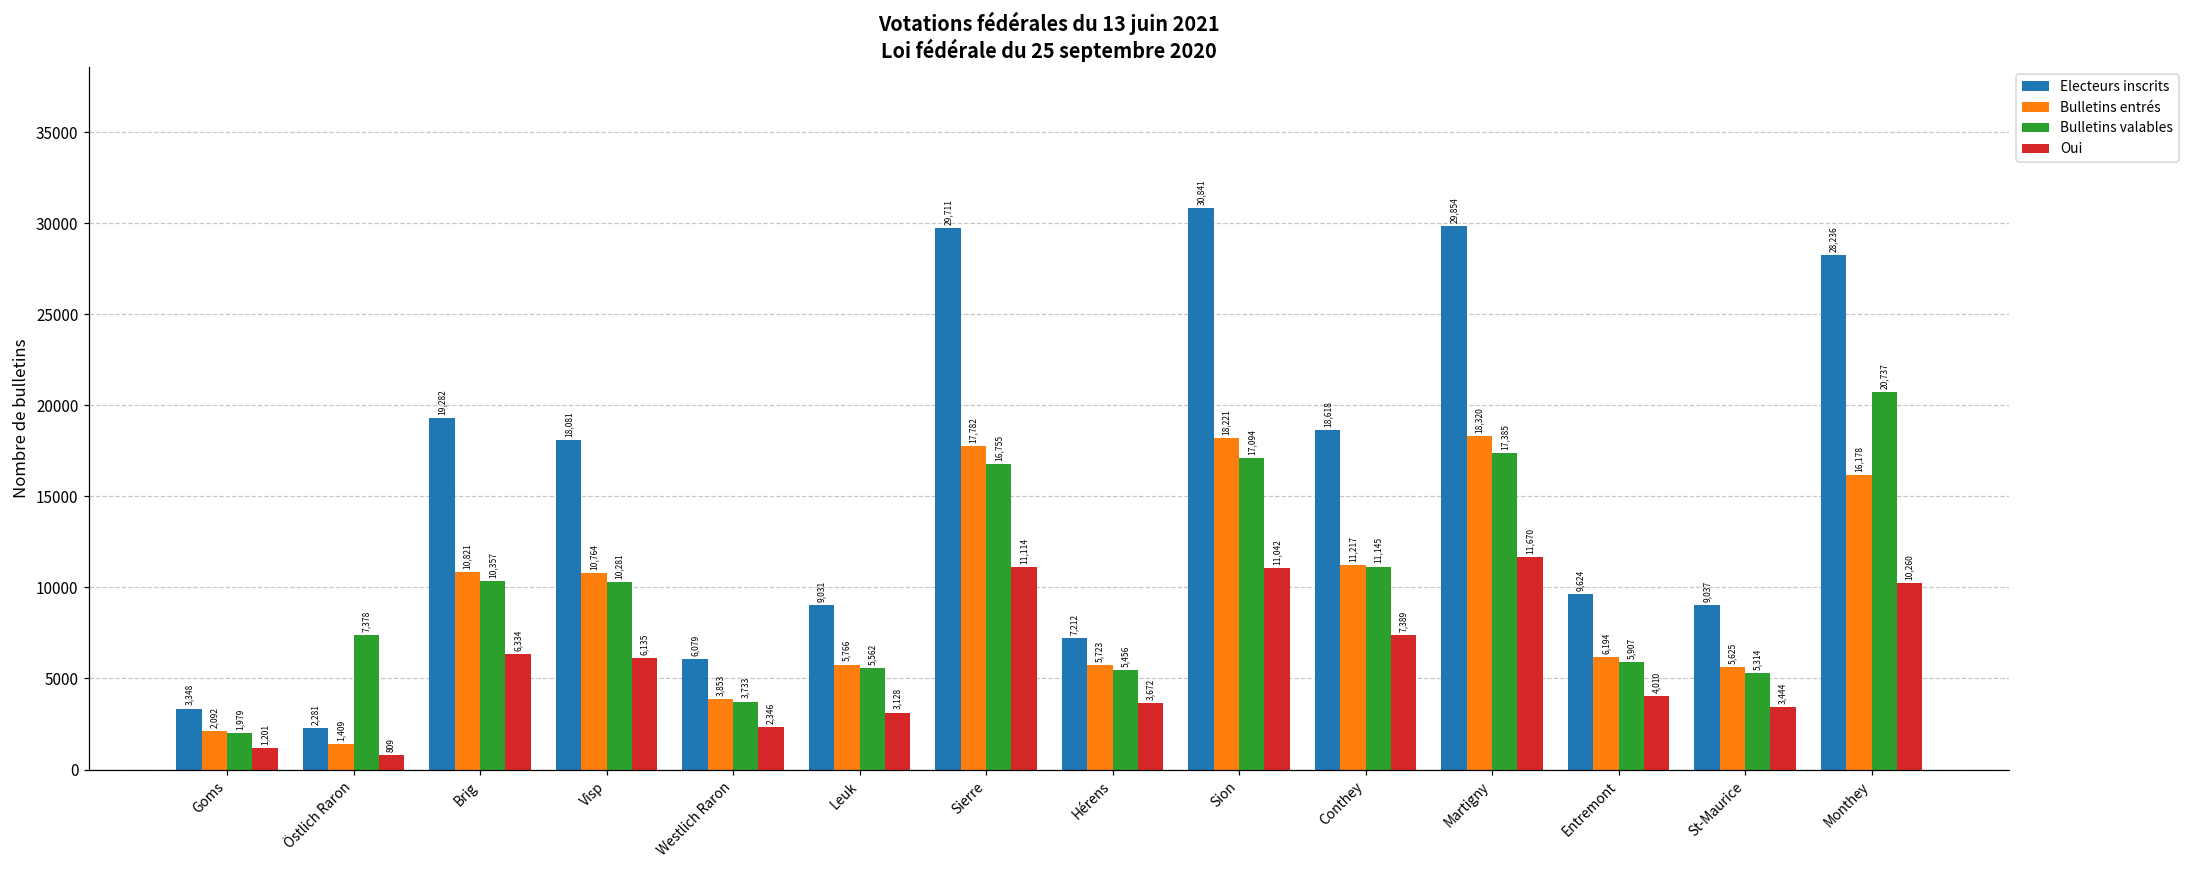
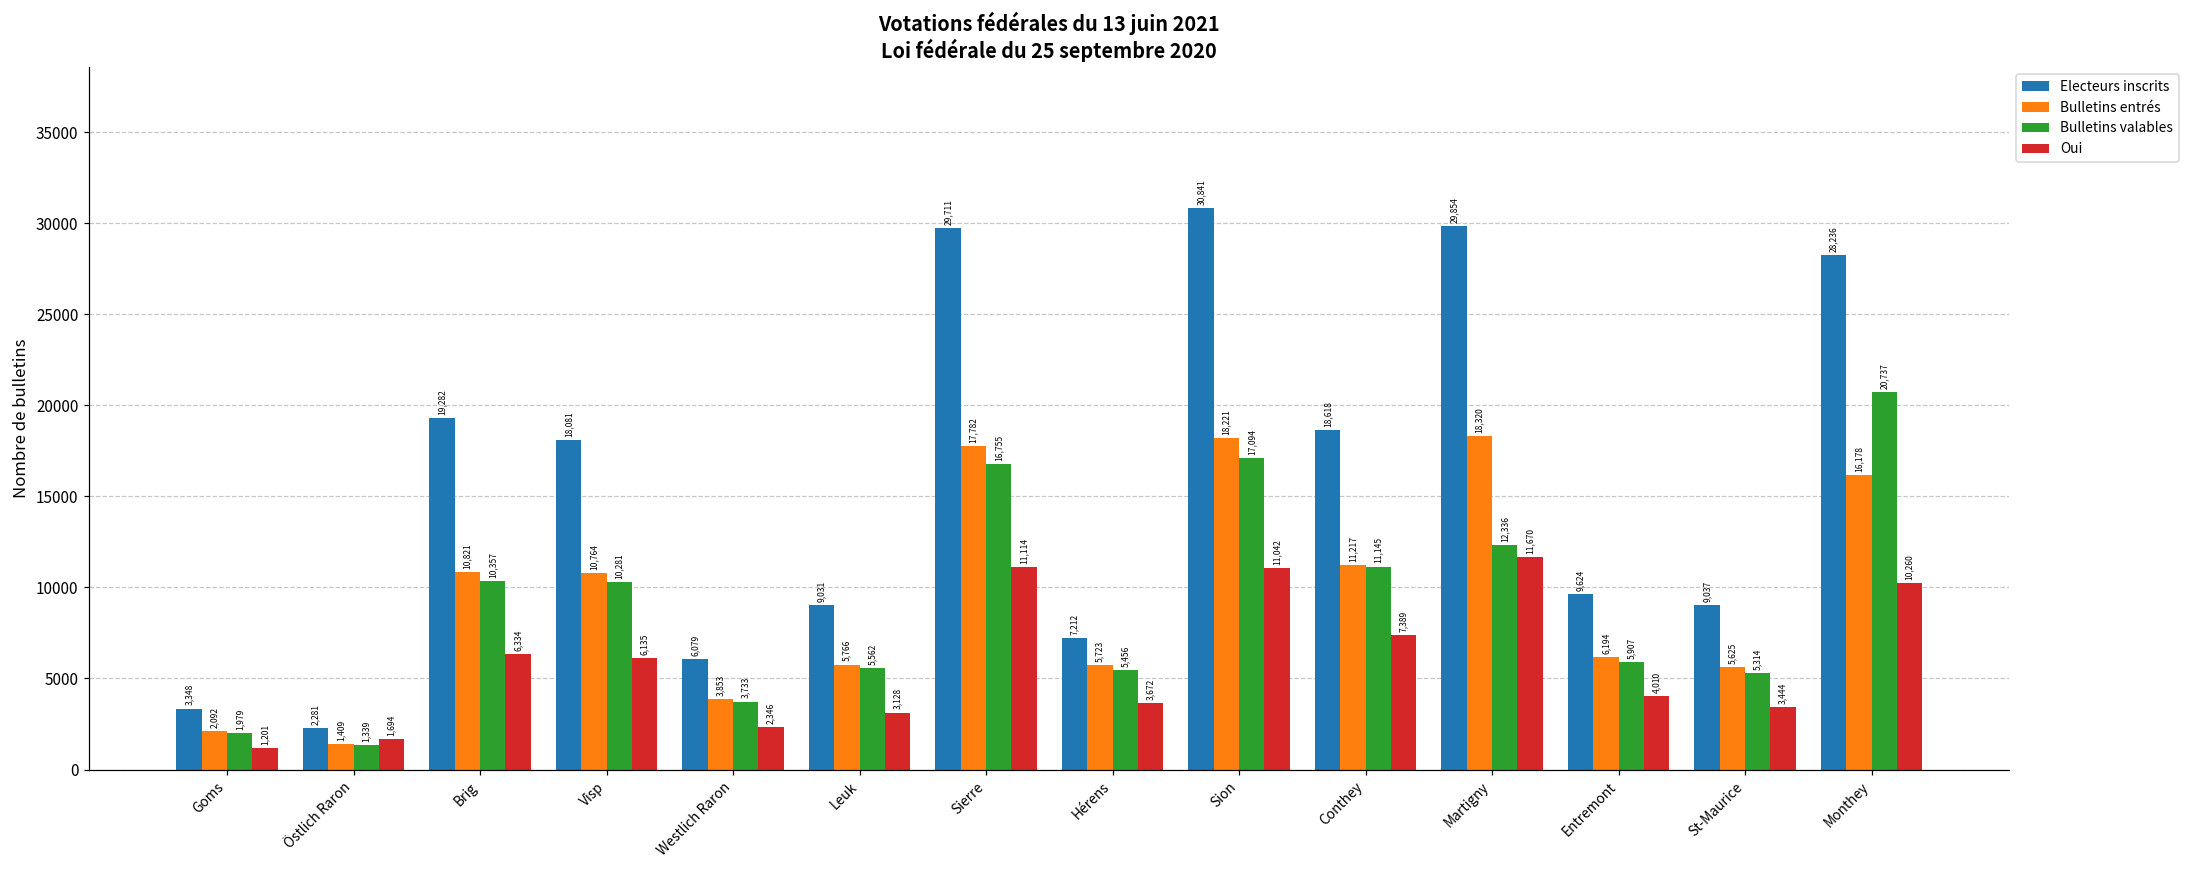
  {
    "Electeurs inscrits": {
      "Goms": "3,348",
      "Östlich Raron": "2,281",
      "Brig": "19,282",
      "Visp": "18,081",
      "Westlich Raron": "6,079",
      "Leuk": "9,031",
      "Sierre": "29,711",
      "Hérens": "7,212",
      "Sion": "30,841",
      "Conthey": "18,618",
      "Martigny": "29,854",
      "Entremont": "9,624",
      "St-Maurice": "9,037",
      "Monthey": "28,236"
    },
    "Bulletins entrés": {
      "Goms": "2,092",
      "Östlich Raron": "1,409",
      "Brig": "10,821",
      "Visp": "10,764",
      "Westlich Raron": "3,853",
      "Leuk": "5,766",
      "Sierre": "17,782",
      "Hérens": "5,723",
      "Sion": "18,221",
      "Conthey": "11,217",
      "Martigny": "18,320",
      "Entremont": "6,194",
      "St-Maurice": "5,625",
      "Monthey": "16,178"
    },
    "Bulletins valables": {
      "Goms": "1,979",
-     "Östlich Raron": "7,378",
+     "Östlich Raron": "1,339",
      "Brig": "10,357",
      "Visp": "10,281",
      "Westlich Raron": "3,733",
      "Leuk": "5,562",
      "Sierre": "16,755",
      "Hérens": "5,456",
      "Sion": "17,094",
      "Conthey": "11,145",
-     "Martigny": "17,385",
+     "Martigny": "12,336",
      "Entremont": "5,907",
      "St-Maurice": "5,314",
      "Monthey": "20,737"
    },
    "Oui": {
      "Goms": "1,201",
-     "Östlich Raron": "809",
+     "Östlich Raron": "1,694",
      "Brig": "6,334",
      "Visp": "6,135",
      "Westlich Raron": "2,346",
      "Leuk": "3,128",
      "Sierre": "11,114",
      "Hérens": "3,672",
      "Sion": "11,042",
      "Conthey": "7,389",
      "Martigny": "11,670",
      "Entremont": "4,010",
      "St-Maurice": "3,444",
      "Monthey": "10,260"
    }
  }
